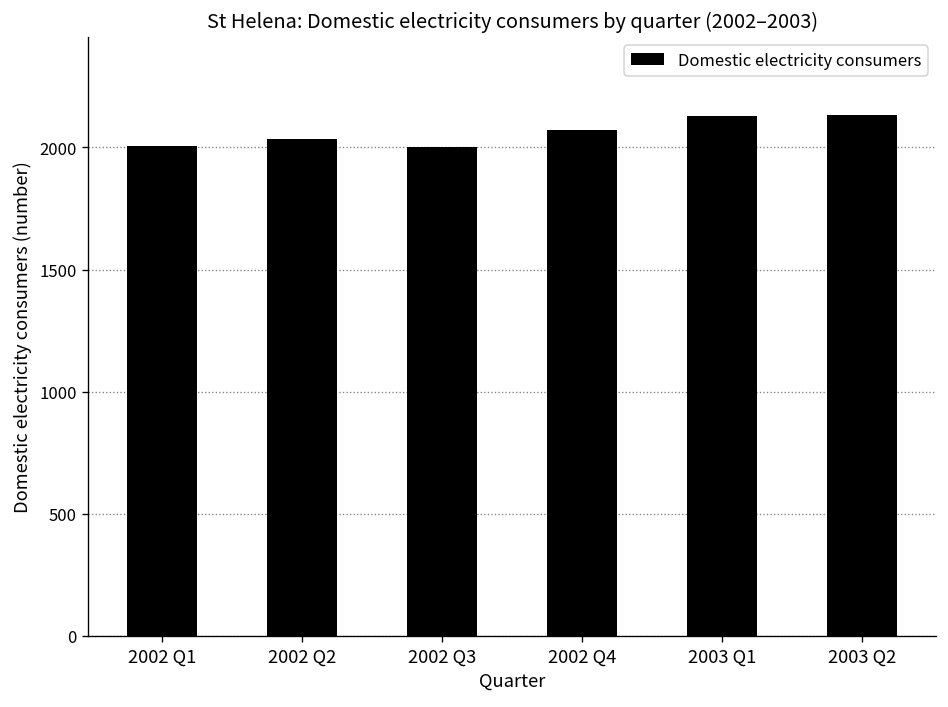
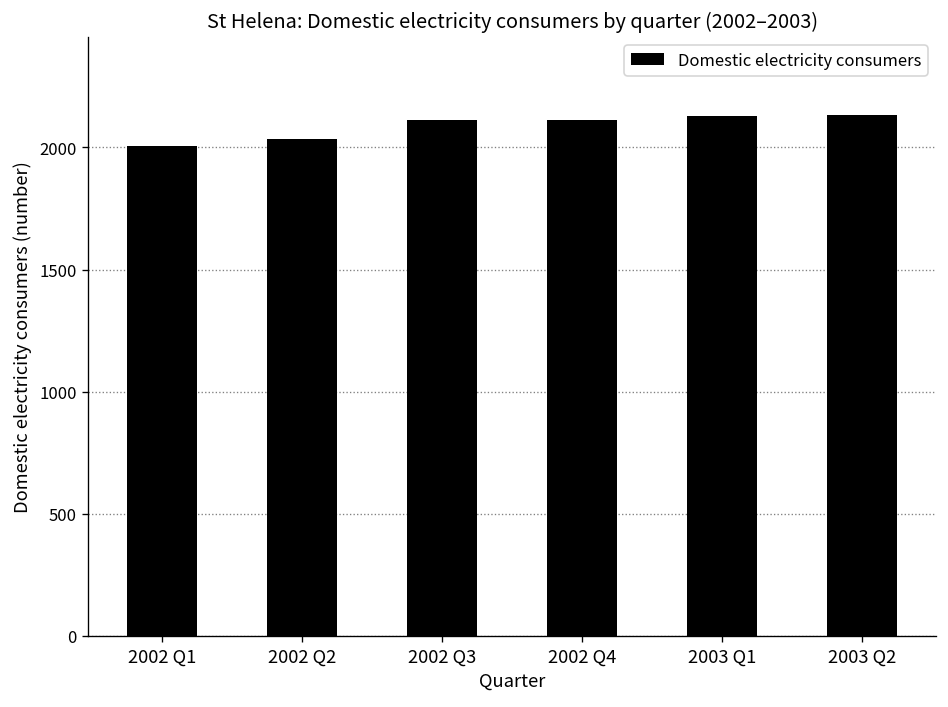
  {
    "2002 Q1": 2010,
    "2002 Q2": 2040,
-   "2002 Q3": 2000,
-   "2002 Q4": 2070,
+   "2002 Q3": 2110,
+   "2002 Q4": 2110,
    "2003 Q1": 2130,
    "2003 Q2": 2130
  }
